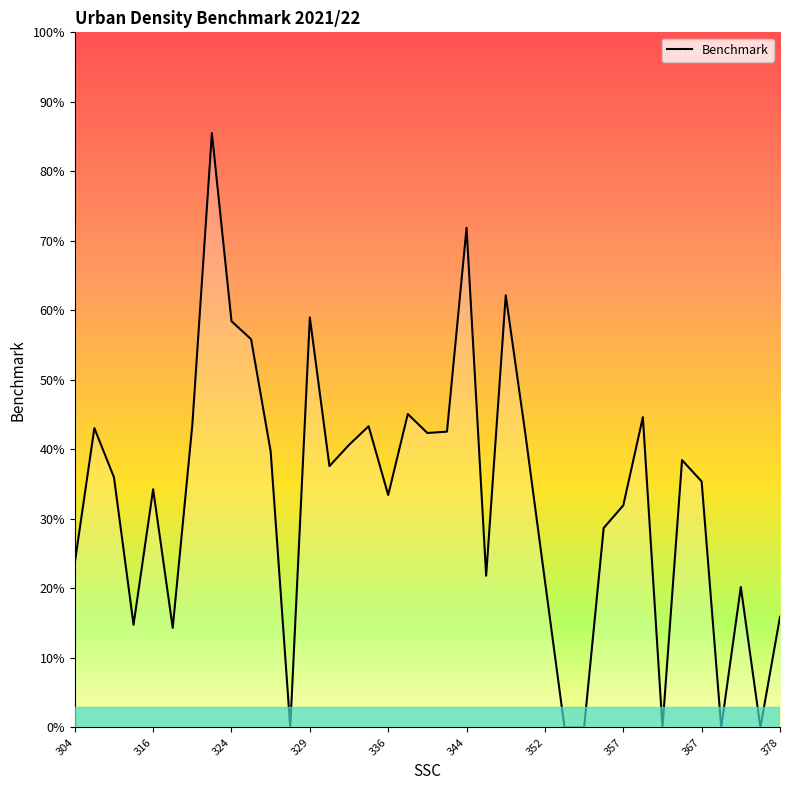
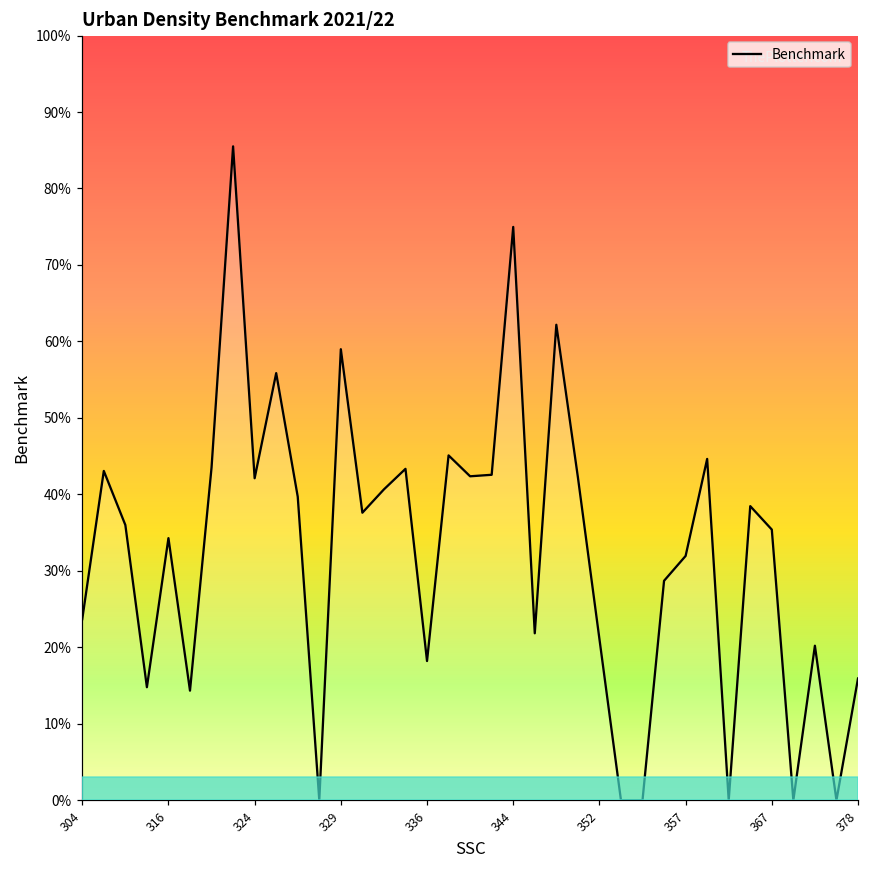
  {
    "304": "24%",
    "316": "34%",
-   "324": "58%",
+   "324": "42%",
    "329": "59%",
-   "336": "33%",
-   "344": "72%",
+   "336": "18%",
+   "344": "75%",
    "352": "21%",
    "357": "32%",
    "367": "35%",
    "378": "16%"
  }
